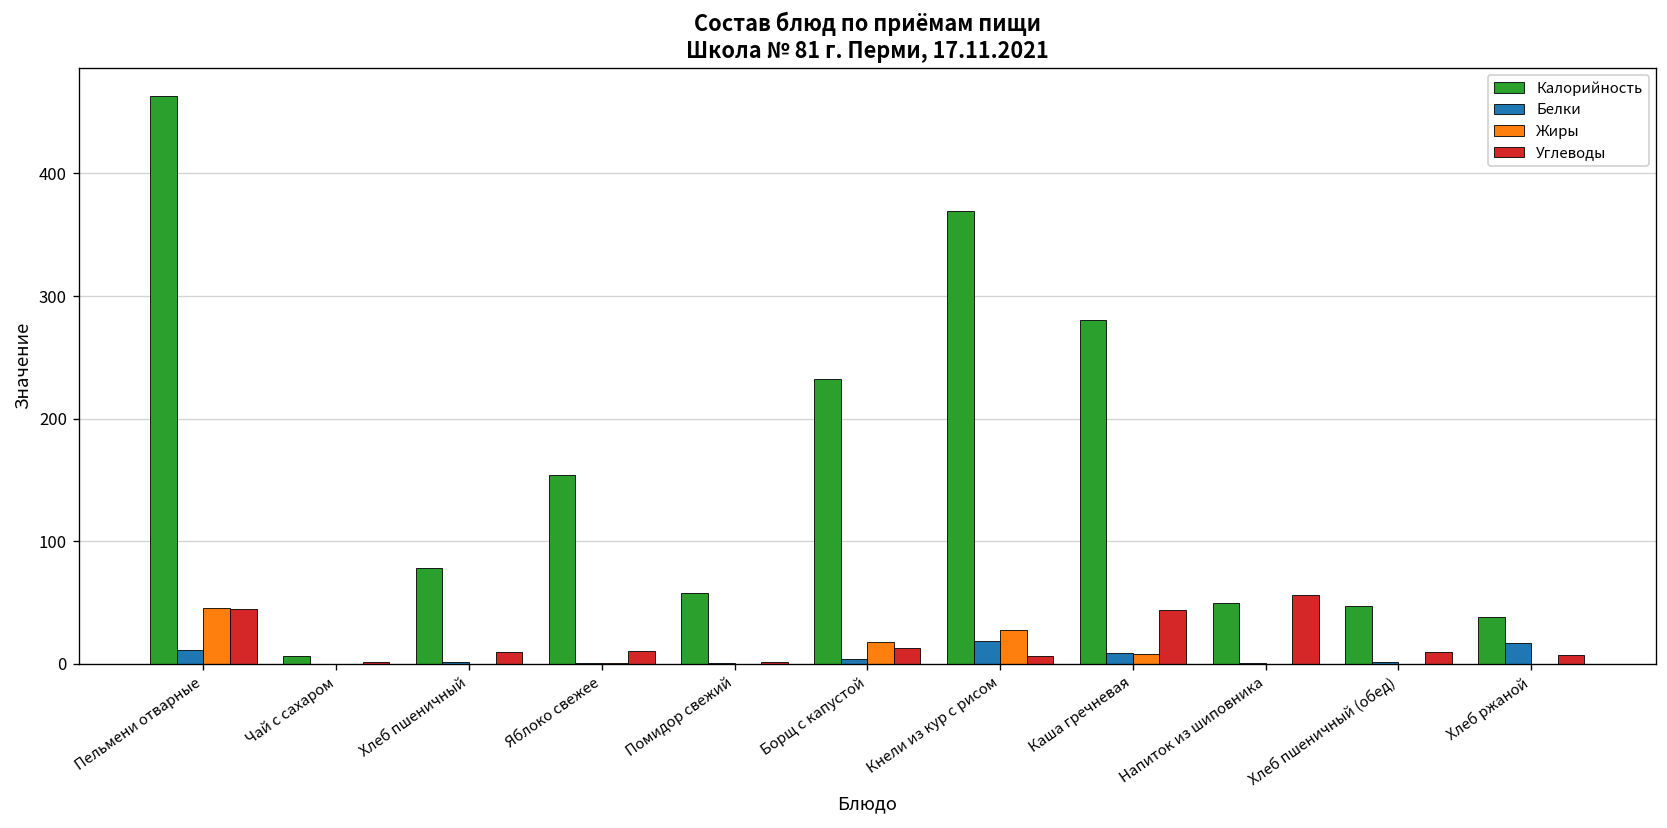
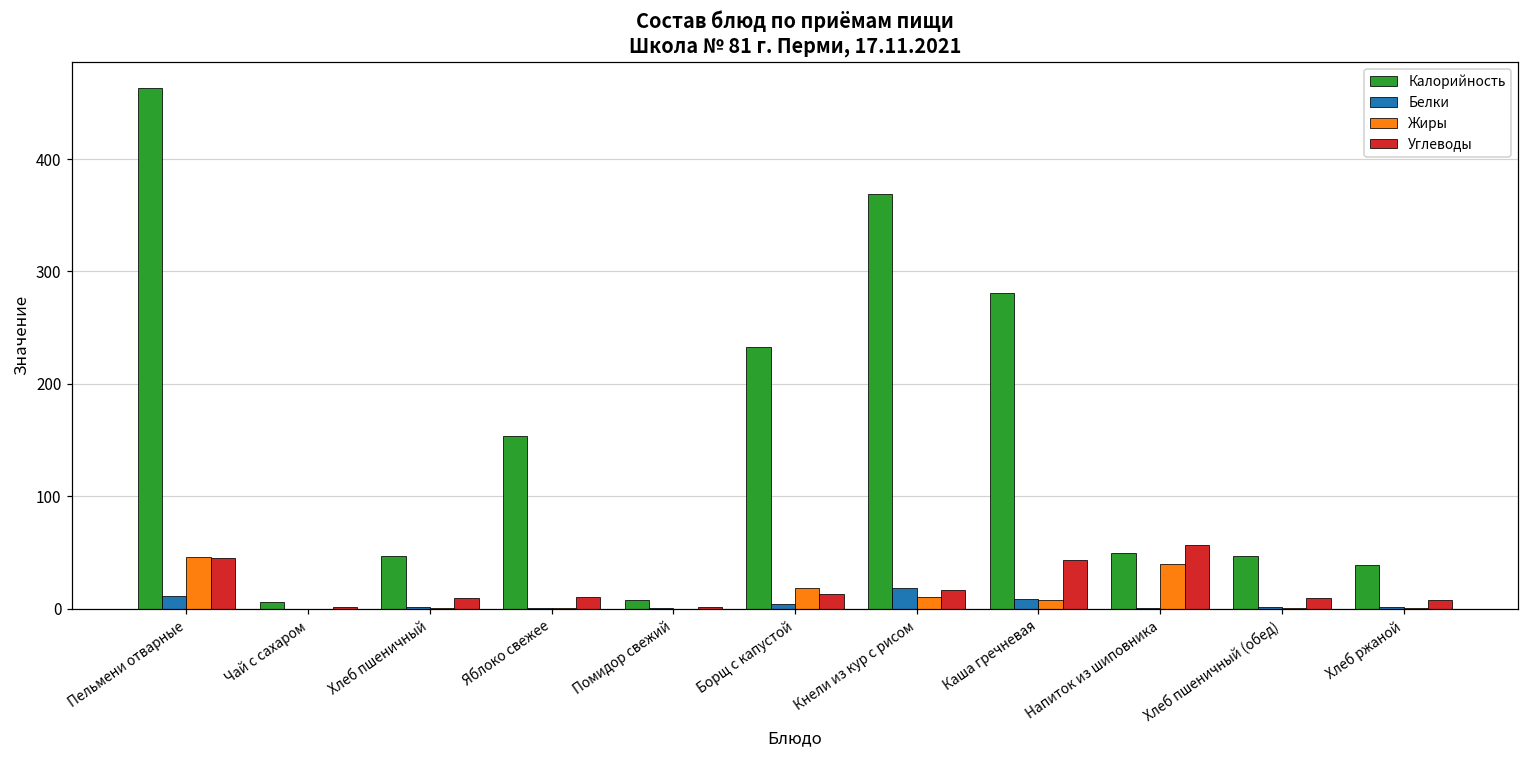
  {
    "Калорийность": {
      "Пельмени отварные": 463,
      "Чай с сахаром": 6,
-     "Хлеб пшеничный": 78,
+     "Хлеб пшеничный": 47,
      "Яблоко свежее": 154,
-     "Помидор свежий": 58,
+     "Помидор свежий": 8,
      "Борщ с капустой": 232,
      "Кнели из кур с рисом": 369,
      "Каша гречневая": 281,
      "Напиток из шиповника": 50,
      "Хлеб пшеничный (обед)": 47,
      "Хлеб ржаной": 39
    },
    "Белки": {
      "Пельмени отварные": 11,
      "Чай с сахаром": 0,
      "Борщ с капустой": 4,
      "Кнели из кур с рисом": 19,
      "Каша гречневая": 9,
-     "Хлеб ржаной": 17
+     "Хлеб ржаной": 2
    },
    "Жиры": {
      "Пельмени отварные": 46,
      "Чай с сахаром": 0,
      "Борщ с капустой": 18,
-     "Кнели из кур с рисом": 28,
+     "Кнели из кур с рисом": 10,
      "Каша гречневая": 8,
-     "Напиток из шиповника": 0
+     "Напиток из шиповника": 39
    },
    "Углеводы": {
      "Пельмени отварные": 45,
      "Хлеб пшеничный": 10,
      "Яблоко свежее": 11,
      "Борщ с капустой": 13,
-     "Кнели из кур с рисом": 6,
+     "Кнели из кур с рисом": 17,
      "Каша гречневая": 44,
      "Напиток из шиповника": 56,
      "Хлеб пшеничный (обед)": 10,
      "Хлеб ржаной": 7
    }
  }
